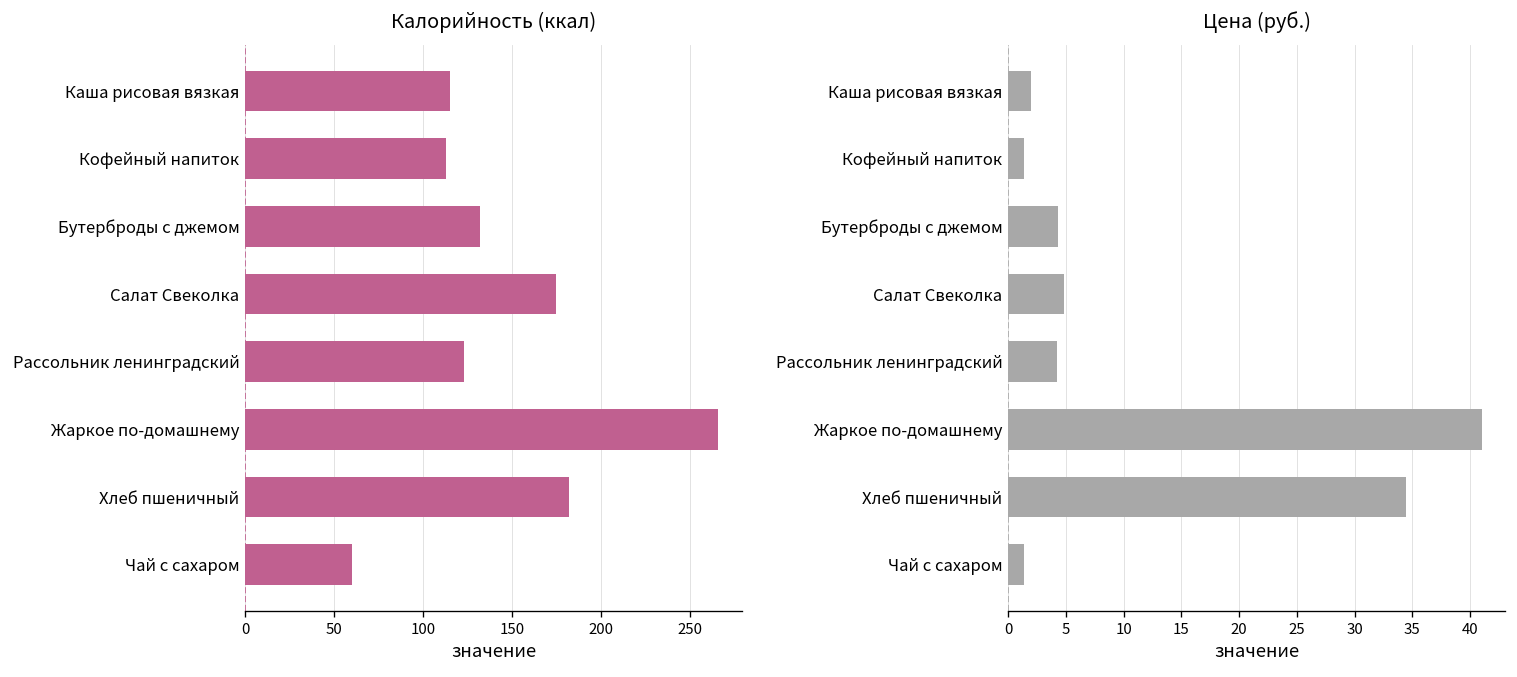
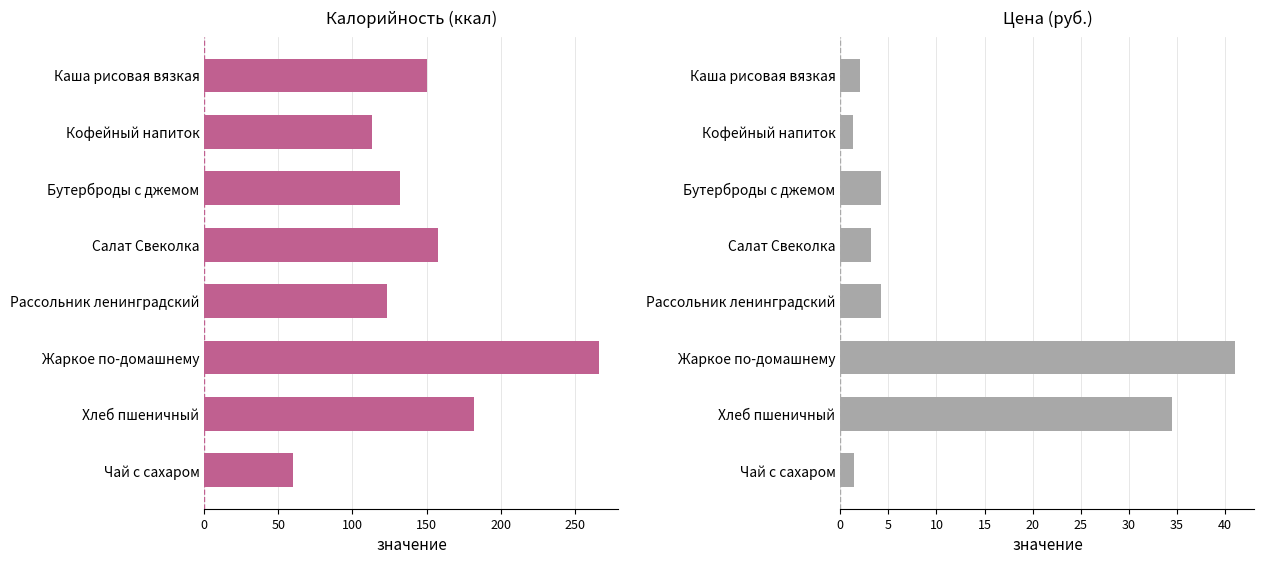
  {
    "Калорийность (ккал)": {
-     "Каша рисовая вязкая": 115,
+     "Каша рисовая вязкая": 150,
      "Кофейный напиток": 113,
      "Бутерброды с джемом": 132,
-     "Салат Свеколка": 175,
+     "Салат Свеколка": 158,
      "Рассольник ленинградский": 123,
      "Жаркое по-домашнему": 266,
      "Хлеб пшеничный": 182,
      "Чай с сахаром": 60
    },
    "Цена (руб.)": {
      "Каша рисовая вязкая": 2,
      "Кофейный напиток": 1,
      "Бутерброды с джемом": 4,
-     "Салат Свеколка": 5,
+     "Салат Свеколка": 3,
      "Рассольник ленинградский": 4,
      "Жаркое по-домашнему": 41,
      "Хлеб пшеничный": 35,
      "Чай с сахаром": 1
    }
  }
